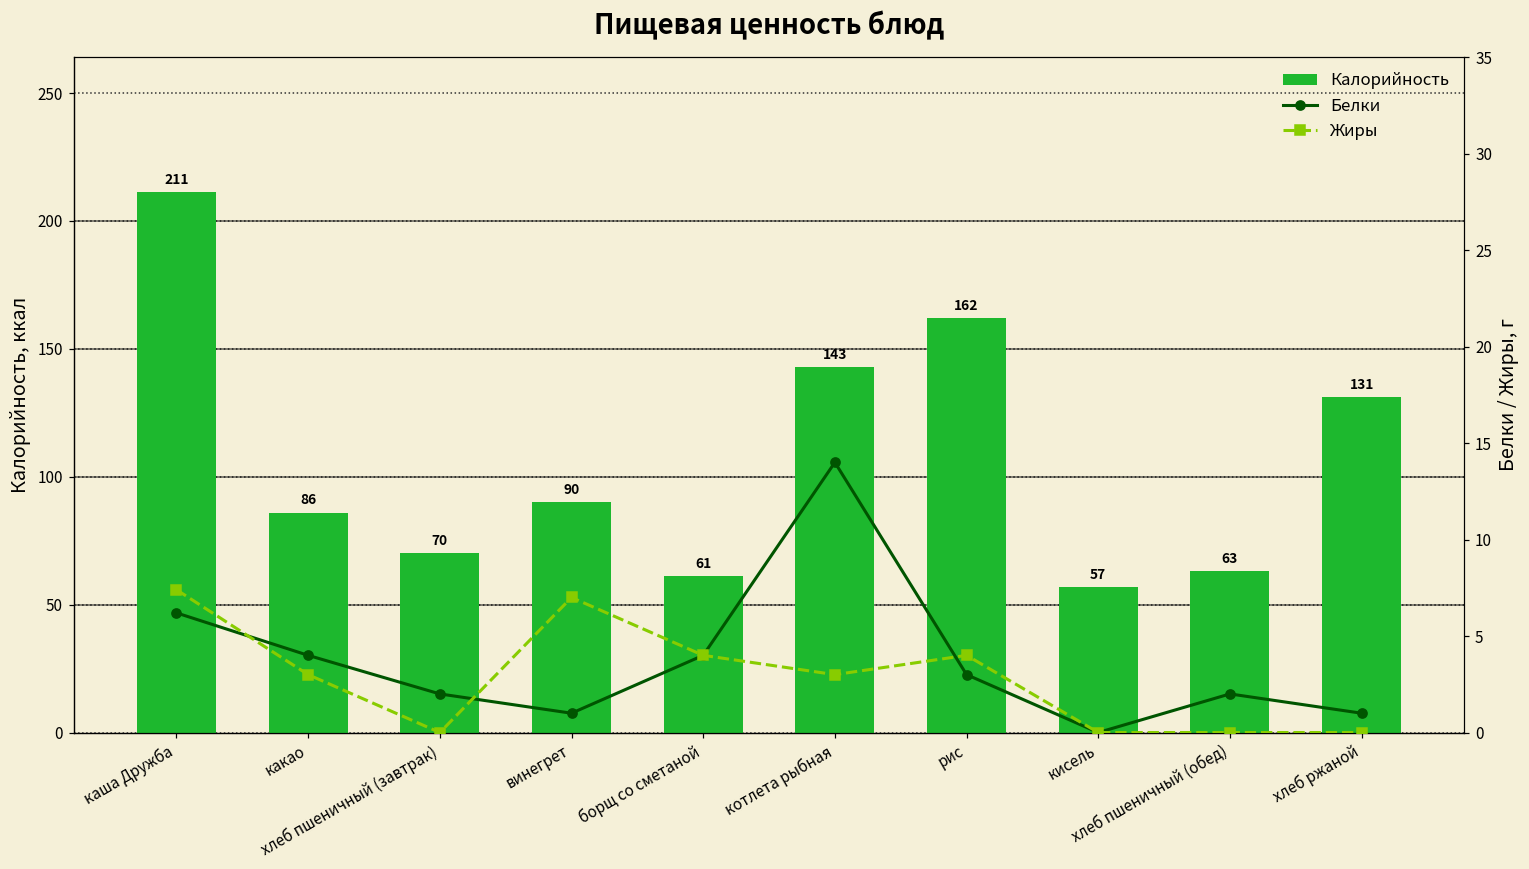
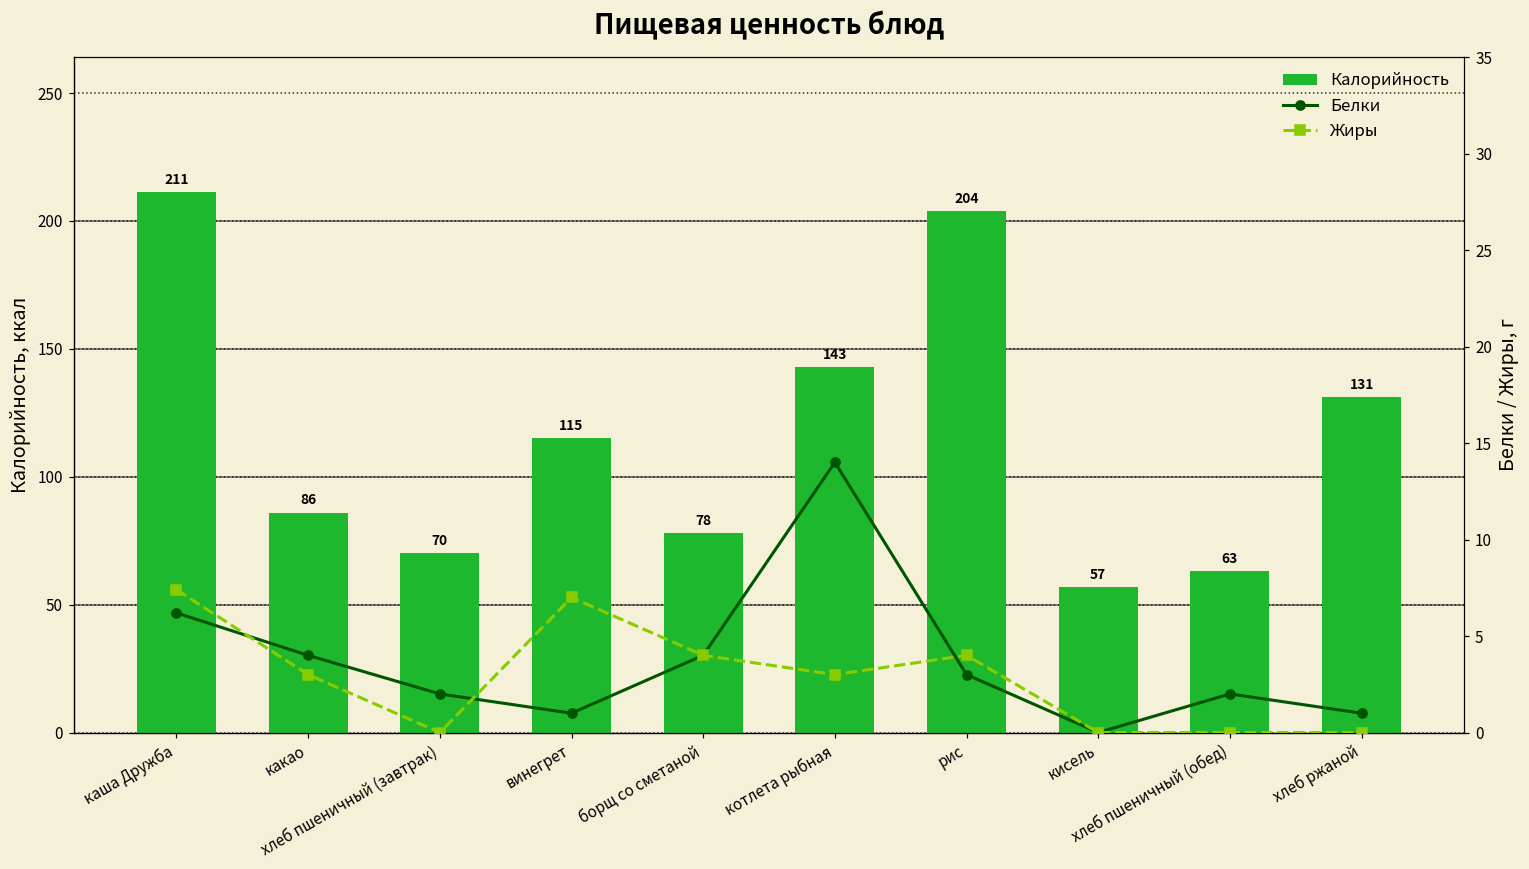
  {
    "Калорийность": {
      "каша Дружба": 211,
      "какао": 86,
      "хлеб пшеничный (завтрак)": 70,
-     "винегрет": 90,
-     "борщ со сметаной": 61,
+     "винегрет": 115,
+     "борщ со сметаной": 78,
      "котлета рыбная": 143,
-     "рис": 162,
+     "рис": 204,
      "кисель": 57,
      "хлеб пшеничный (обед)": 63,
      "хлеб ржаной": 131
    }
  }
